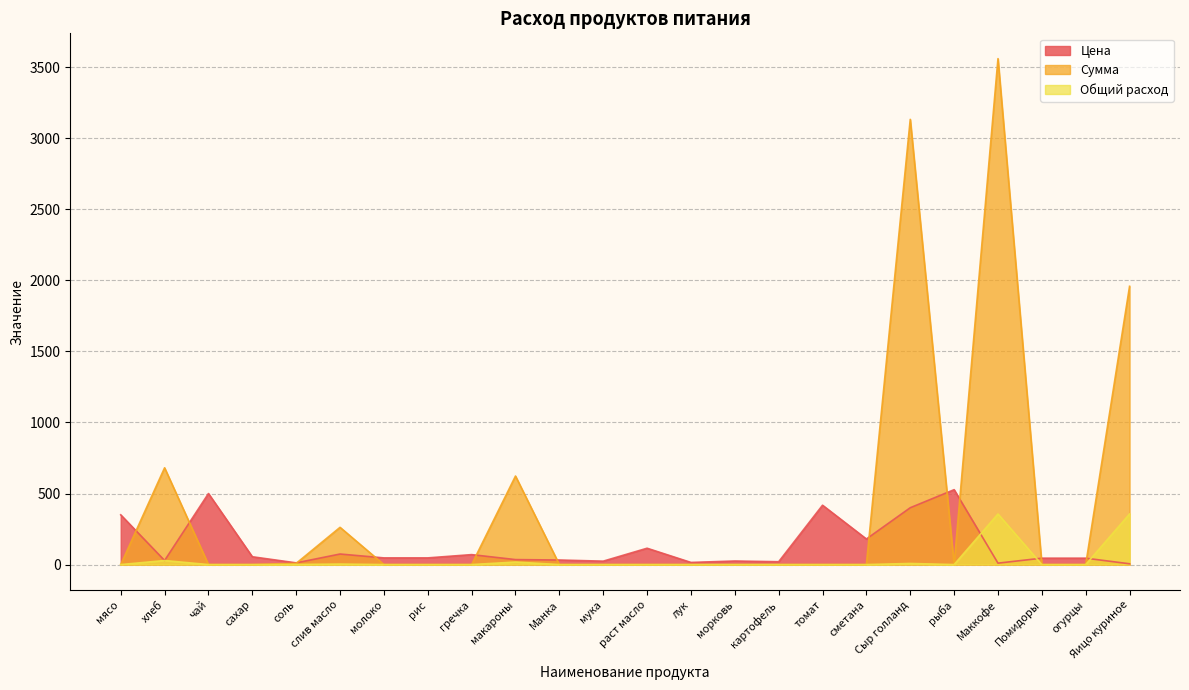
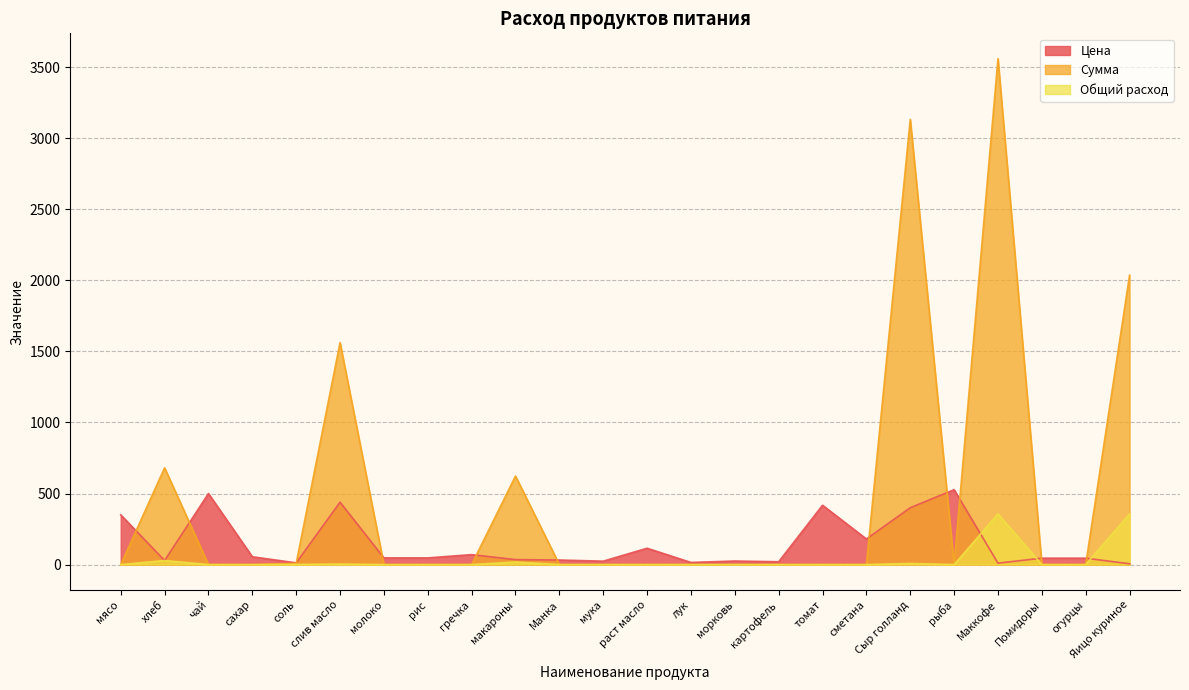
  {
    "Цена": {
      "мясо": 350,
      "чай": 500,
      "сахар": 60,
-     "слив масло": 70,
+     "слив масло": 440,
      "молоко": 50,
      "рис": 50,
      "гречка": 70,
      "Манка": 30,
      "мука": 20,
      "раст масло": 120,
      "морковь": 30,
      "картофель": 20,
      "томат": 420,
      "сметана": 180,
      "Сыр голланд": 400,
      "рыба": 530,
      "Маккофе": 10,
      "Помидоры": 50,
      "огурцы": 50,
      "Яицо куриное": 10
    },
    "Сумма": {
      "хлеб": 680,
-     "слив масло": 260,
+     "слив масло": 1560,
      "макароны": 620,
      "Сыр голланд": 3130,
      "Маккофе": 3560,
-     "Яицо куриное": 1960
+     "Яицо куриное": 2040
    },
    "Общий расход": {
      "слив масло": 0,
      "Сыр голланд": 10,
      "Маккофе": 360,
      "Яицо куриное": 360
    }
  }
